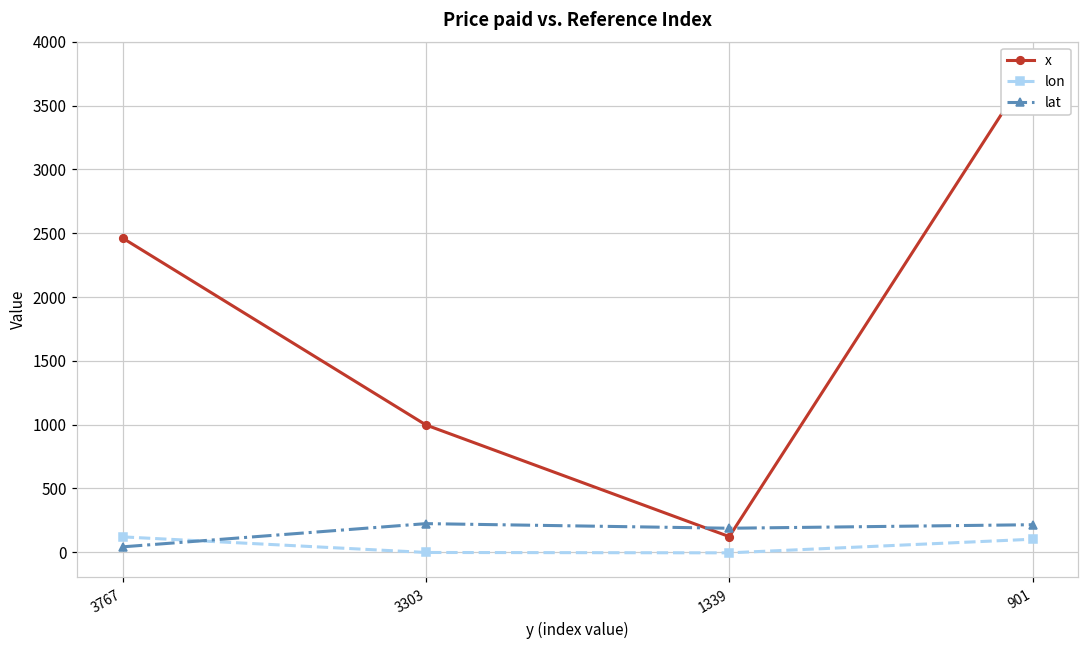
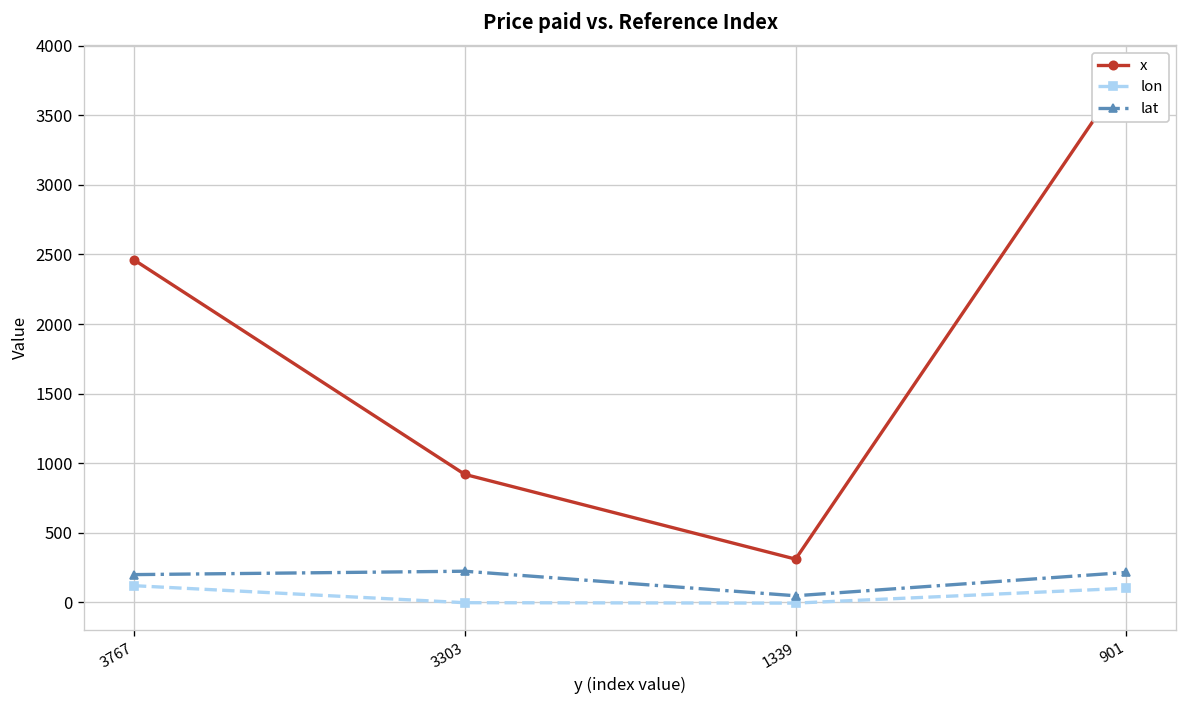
  {
    "x": {
      "3767": 2460,
-     "3303": 1000,
-     "1339": 120
+     "3303": 920,
+     "1339": 310
    },
    "lon": {
      "3767": 120,
      "3303": 0,
      "1339": 0,
      "901": 100
    },
    "lat": {
-     "3767": 40,
+     "3767": 200,
      "3303": 220,
-     "1339": 190,
+     "1339": 50,
      "901": 220
    }
  }
